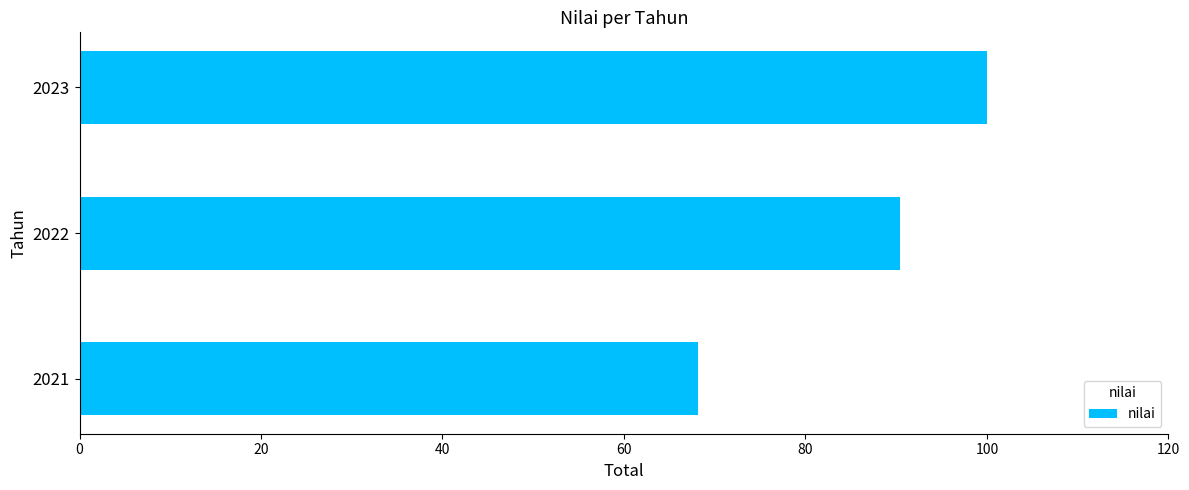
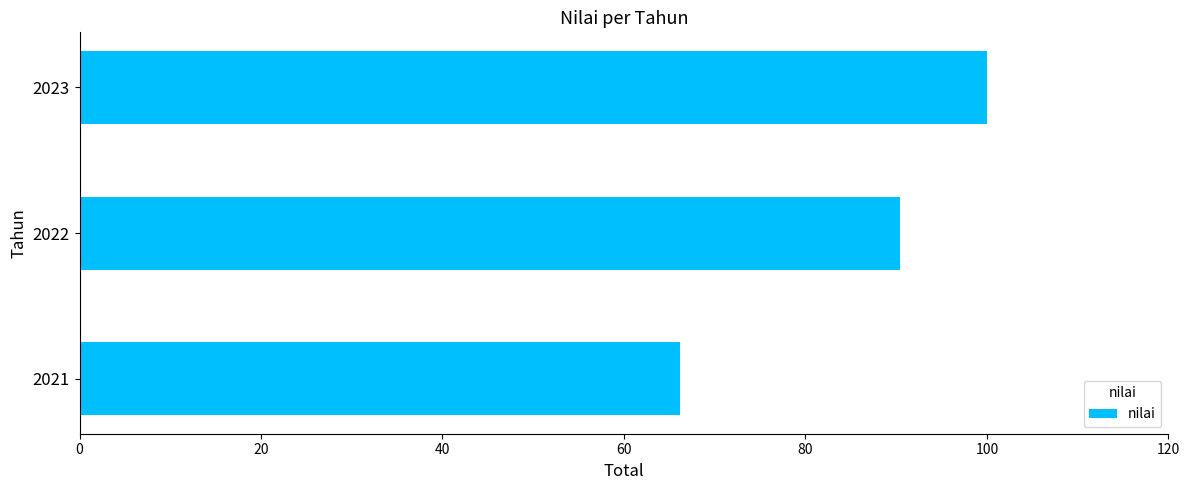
  {
    "2023": 100,
    "2022": 90,
-   "2021": 68
+   "2021": 66
  }
